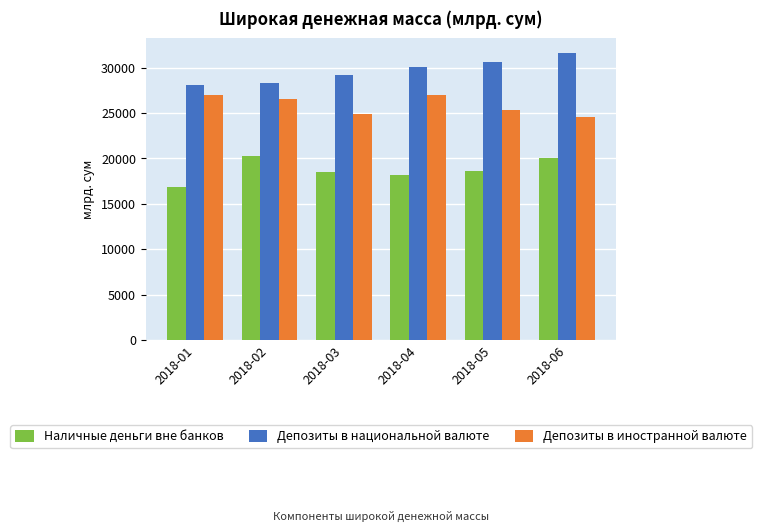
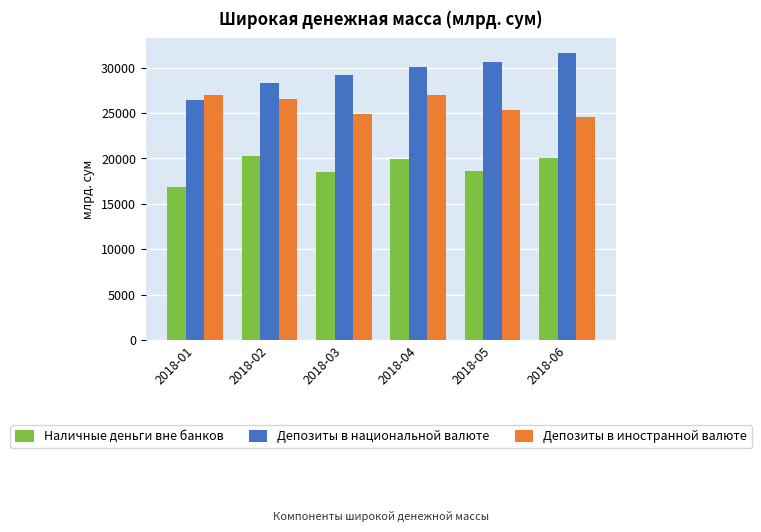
  {
    "Наличные деньги вне банков": {
      "2018-01": 17000,
      "2018-02": 20000,
      "2018-03": 18000,
-     "2018-04": 18000,
+     "2018-04": 20000,
      "2018-05": 19000,
      "2018-06": 20000
    },
    "Депозиты в национальной валюте": {
-     "2018-01": 28000,
+     "2018-01": 26000,
      "2018-02": 28000,
      "2018-03": 29000,
      "2018-04": 30000,
      "2018-05": 31000,
      "2018-06": 32000
    },
    "Депозиты в иностранной валюте": {
      "2018-01": 27000,
      "2018-02": 27000,
      "2018-03": 25000,
      "2018-04": 27000,
      "2018-05": 25000,
      "2018-06": 25000
    }
  }
